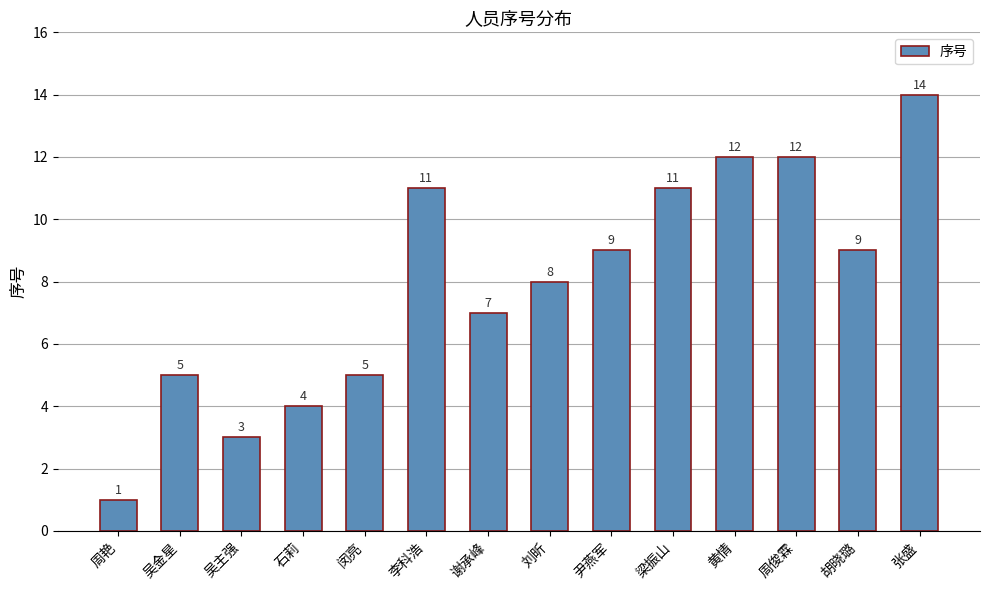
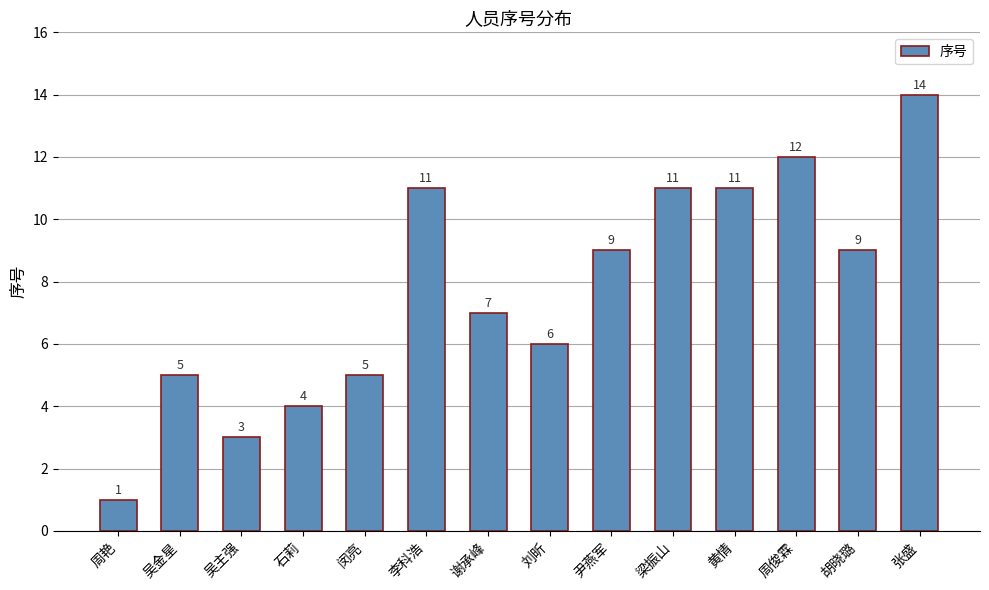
  {
    "周艳": 1,
    "吴金星": 5,
    "吴主强": 3,
    "石莉": 4,
    "闵亮": 5,
    "李科浩": 11,
    "谢承峰": 7,
-   "刘昕": 8,
+   "刘昕": 6,
    "尹燕军": 9,
    "梁振山": 11,
-   "黄情": 12,
+   "黄情": 11,
    "周俊霖": 12,
    "胡晓璐": 9,
    "张盛": 14
  }
